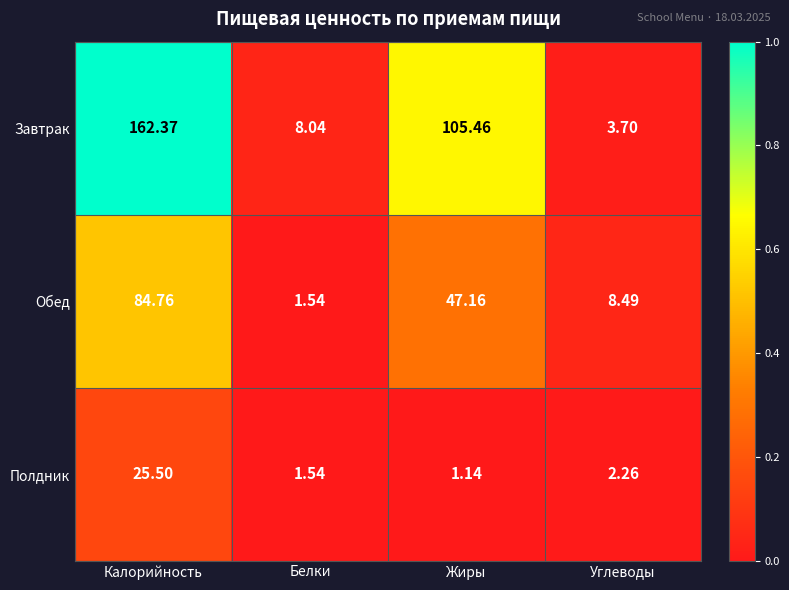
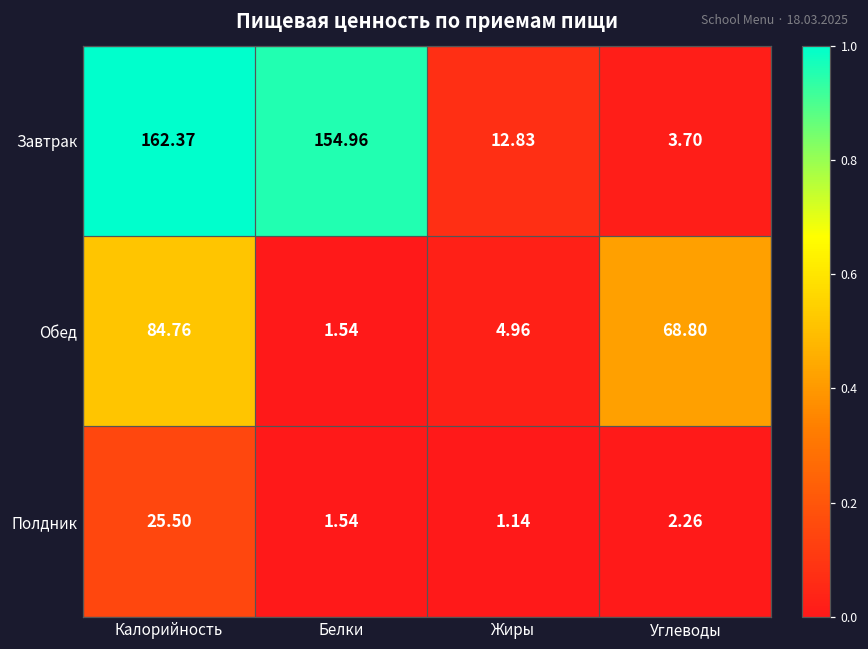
  {
    "Завтрак": {
      "Калорийность": 162.37,
-     "Белки": 8.04,
-     "Жиры": 105.46,
+     "Белки": 154.96,
+     "Жиры": 12.83,
      "Углеводы": 3.70
    },
    "Обед": {
      "Калорийность": 84.76,
      "Белки": 1.54,
-     "Жиры": 47.16,
-     "Углеводы": 8.49
+     "Жиры": 4.96,
+     "Углеводы": 68.80
    },
    "Полдник": {
      "Калорийность": 25.50,
      "Белки": 1.54,
      "Жиры": 1.14,
      "Углеводы": 2.26
    }
  }
